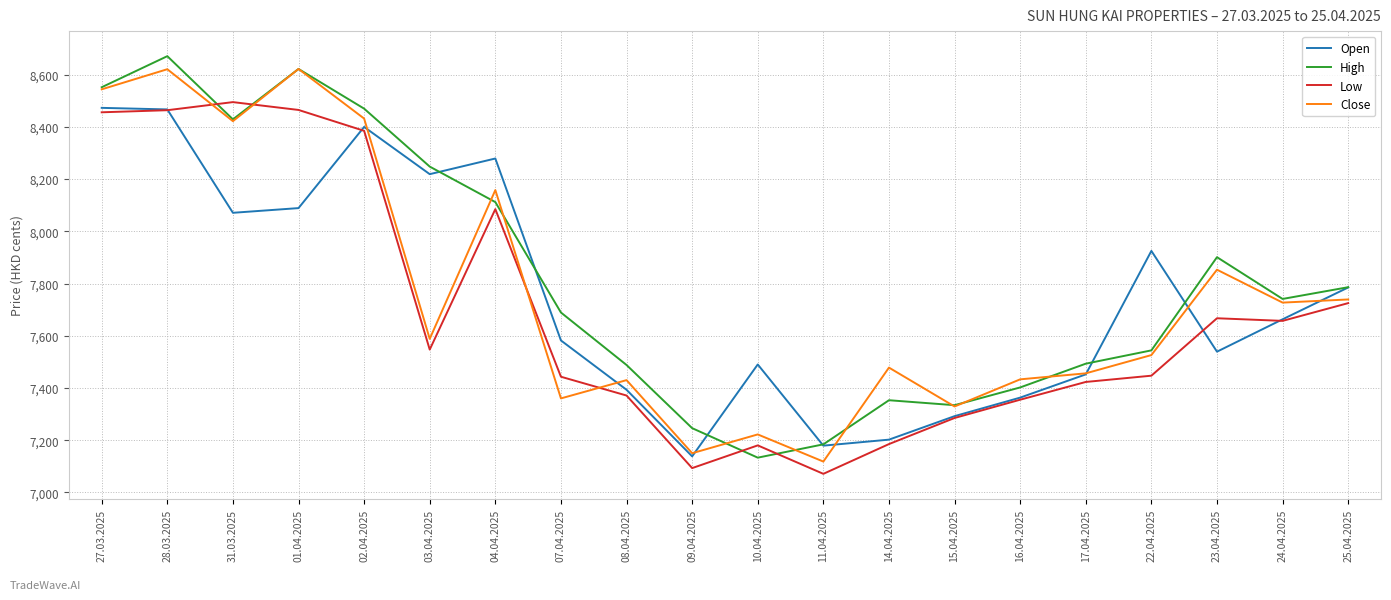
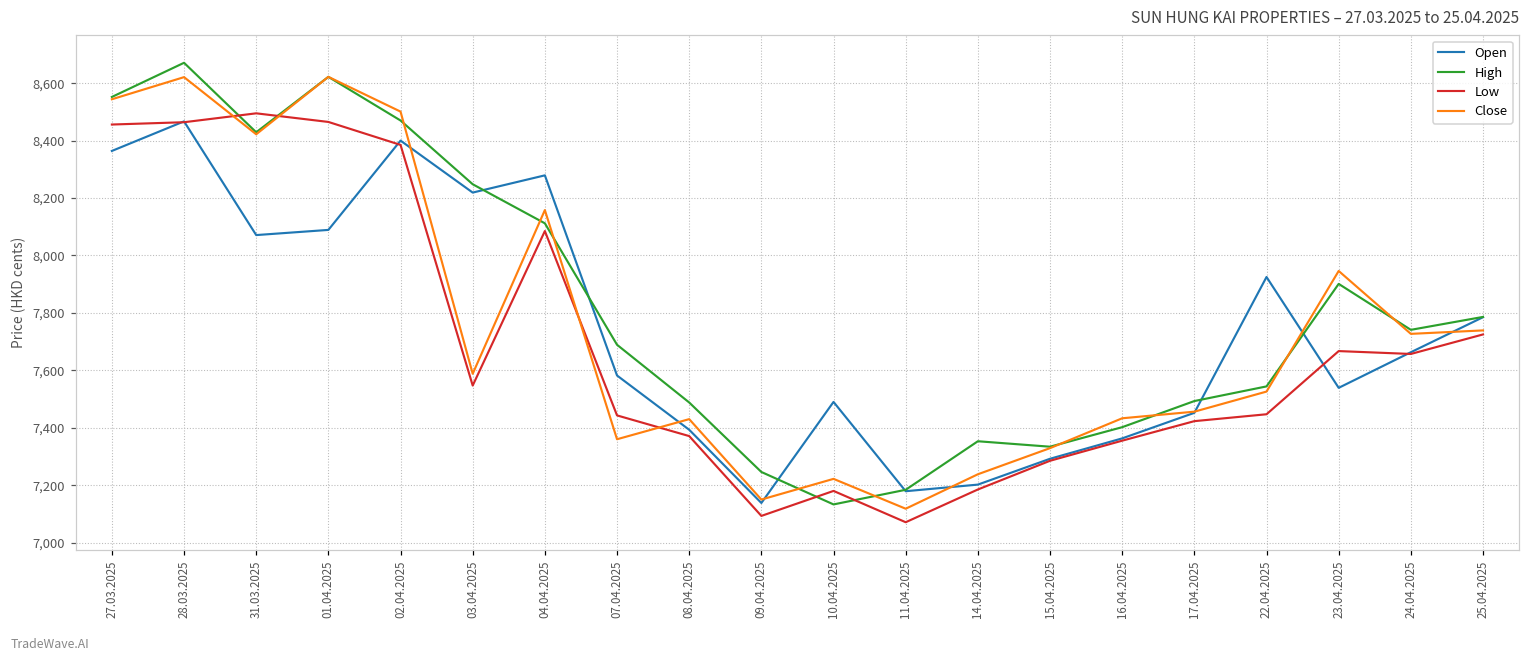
  {
    "Open": {
-     "27.03.2025": "8,470",
+     "27.03.2025": "8,360",
      "31.03.2025": "8,070",
      "01.04.2025": "8,090",
      "02.04.2025": "8,400",
      "03.04.2025": "8,220",
      "04.04.2025": "8,280",
      "07.04.2025": "7,580",
      "08.04.2025": "7,390",
      "09.04.2025": "7,140",
      "10.04.2025": "7,490",
      "14.04.2025": "7,200",
      "22.04.2025": "7,930",
      "23.04.2025": "7,540"
    },
    "High": {
      "28.03.2025": "8,670",
      "02.04.2025": "8,470",
      "03.04.2025": "8,250",
      "04.04.2025": "8,110",
      "07.04.2025": "7,690",
      "08.04.2025": "7,490",
      "09.04.2025": "7,250",
      "10.04.2025": "7,130",
      "14.04.2025": "7,350",
      "16.04.2025": "7,400",
      "17.04.2025": "7,490",
      "22.04.2025": "7,540",
      "23.04.2025": "7,900",
      "24.04.2025": "7,740"
    },
    "Low": {
      "27.03.2025": "8,460",
      "31.03.2025": "8,500",
      "01.04.2025": "8,470",
      "02.04.2025": "8,390",
      "03.04.2025": "7,550",
      "04.04.2025": "8,090",
      "07.04.2025": "7,440",
      "08.04.2025": "7,370",
      "09.04.2025": "7,090",
      "10.04.2025": "7,180",
      "11.04.2025": "7,070",
      "14.04.2025": "7,190",
      "17.04.2025": "7,420",
      "22.04.2025": "7,450",
      "23.04.2025": "7,670",
      "25.04.2025": "7,730"
    },
    "Close": {
      "28.03.2025": "8,620",
-     "02.04.2025": "8,430",
+     "02.04.2025": "8,500",
      "03.04.2025": "7,590",
      "04.04.2025": "8,160",
      "07.04.2025": "7,360",
      "08.04.2025": "7,430",
      "09.04.2025": "7,150",
      "10.04.2025": "7,220",
      "11.04.2025": "7,120",
-     "14.04.2025": "7,480",
+     "14.04.2025": "7,240",
      "16.04.2025": "7,430",
      "22.04.2025": "7,530",
-     "23.04.2025": "7,850",
+     "23.04.2025": "7,950",
      "24.04.2025": "7,730",
      "25.04.2025": "7,740"
    }
  }
